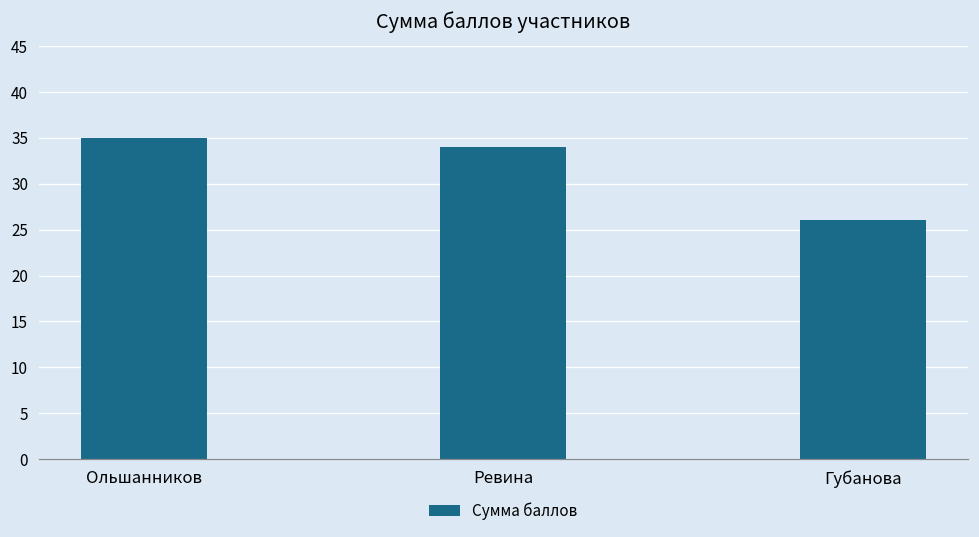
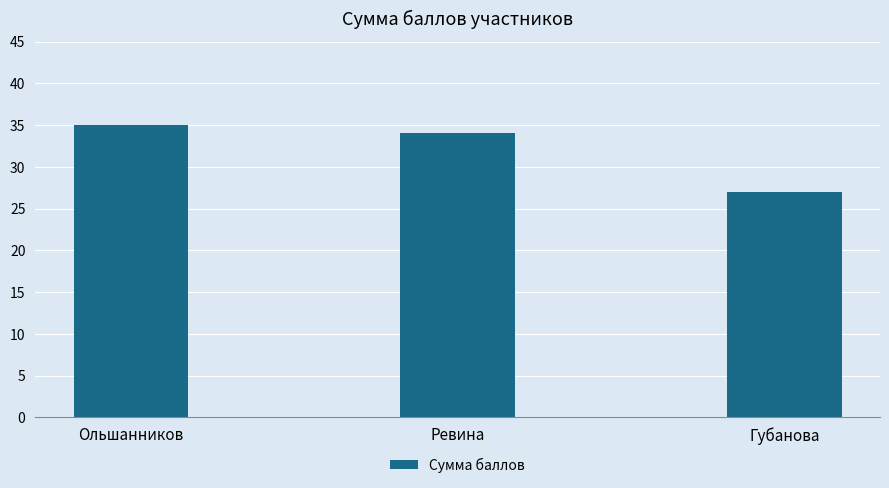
  {
    "Ольшанников": 35,
    "Ревина": 34,
-   "Губанова": 26
+   "Губанова": 27
  }
